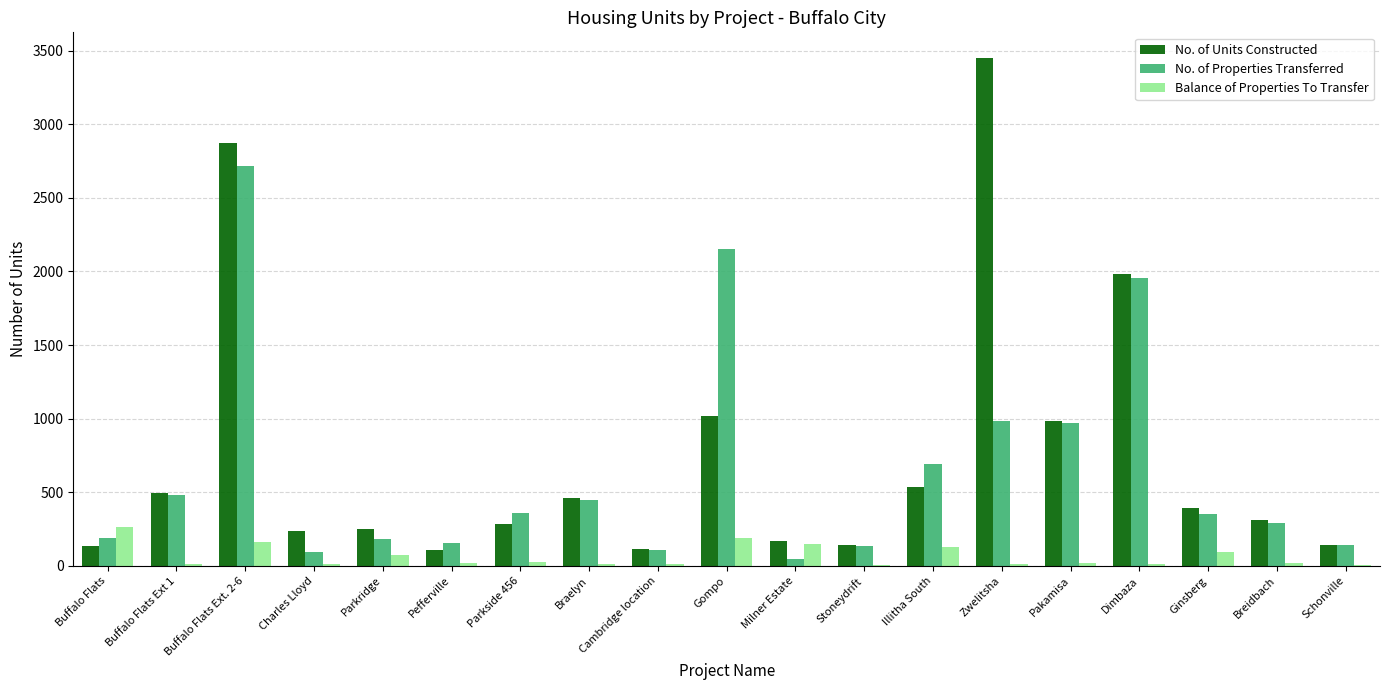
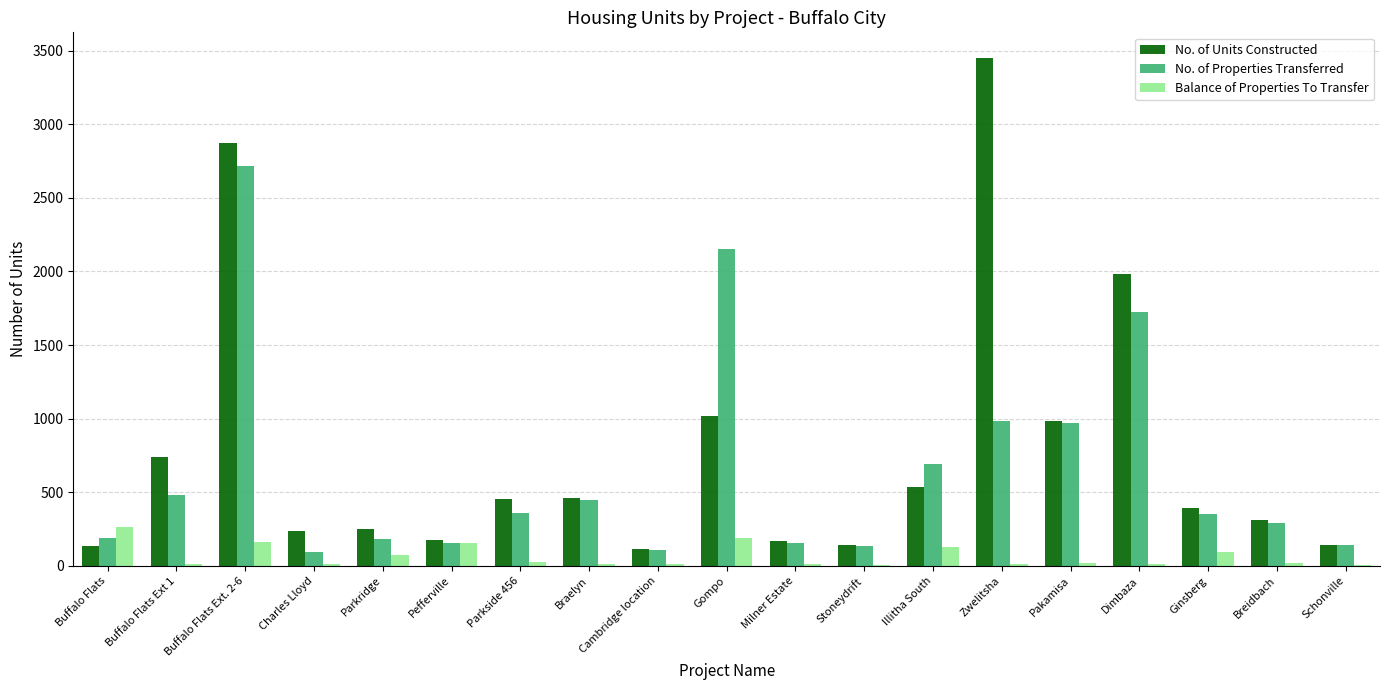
  {
    "No. of Units Constructed": {
      "Buffalo Flats": 140,
-     "Buffalo Flats Ext 1": 490,
+     "Buffalo Flats Ext 1": 740,
      "Buffalo Flats Ext. 2-6": 2870,
      "Charles Lloyd": 230,
      "Parkridge": 250,
-     "Pefferville": 110,
-     "Parkside 456": 280,
+     "Pefferville": 180,
+     "Parkside 456": 460,
      "Braelyn": 460,
      "Cambridge location": 120,
      "Gompo": 1020,
      "Milner Estate": 170,
      "Stoneydrift": 140,
      "Illitha South": 540,
      "Zwelitsha": 3450,
      "Pakamisa": 990,
      "Dimbaza": 1990,
      "Ginsberg": 390,
      "Breidbach": 310,
      "Schonville": 140
    },
    "No. of Properties Transferred": {
      "Buffalo Flats": 190,
      "Buffalo Flats Ext 1": 480,
      "Buffalo Flats Ext. 2-6": 2710,
      "Charles Lloyd": 90,
      "Parkridge": 180,
      "Pefferville": 150,
      "Parkside 456": 360,
      "Braelyn": 450,
      "Cambridge location": 110,
      "Gompo": 2150,
-     "Milner Estate": 50,
+     "Milner Estate": 160,
      "Stoneydrift": 140,
      "Illitha South": 690,
      "Zwelitsha": 990,
      "Pakamisa": 970,
-     "Dimbaza": 1950,
+     "Dimbaza": 1720,
      "Ginsberg": 350,
      "Breidbach": 290,
      "Schonville": 140
    },
    "Balance of Properties To Transfer": {
      "Buffalo Flats": 260,
      "Buffalo Flats Ext. 2-6": 160,
      "Parkridge": 70,
-     "Pefferville": 20,
+     "Pefferville": 150,
      "Parkside 456": 20,
      "Gompo": 190,
-     "Milner Estate": 150,
+     "Milner Estate": 20,
      "Illitha South": 130,
      "Pakamisa": 20,
      "Ginsberg": 90,
      "Breidbach": 20
    }
  }
